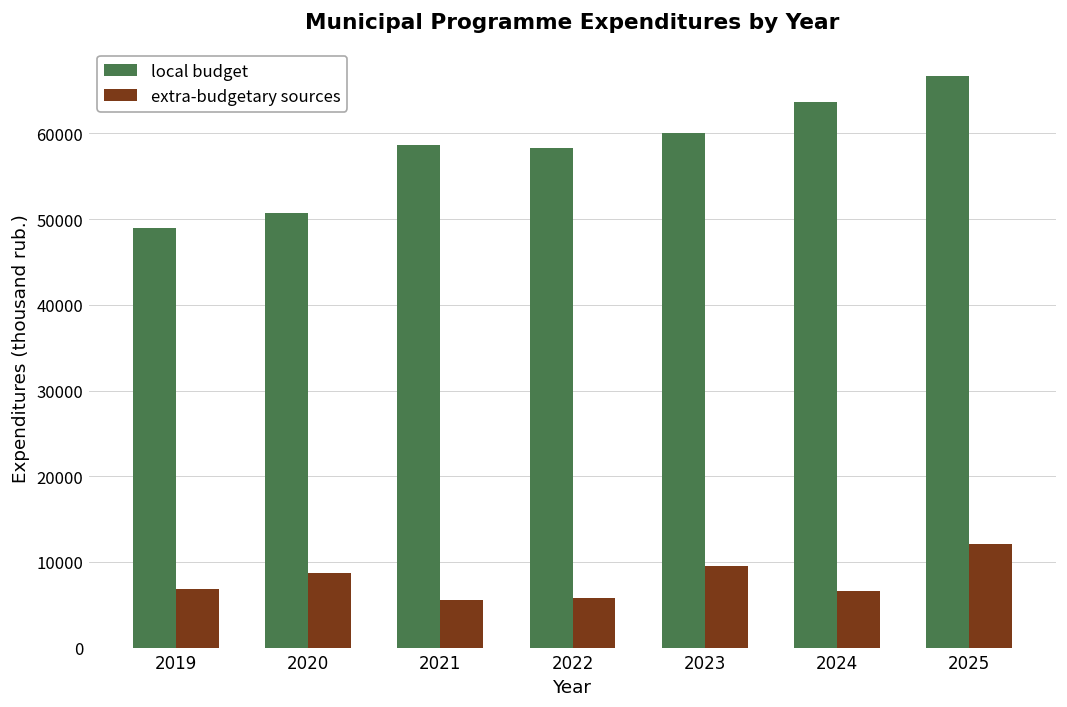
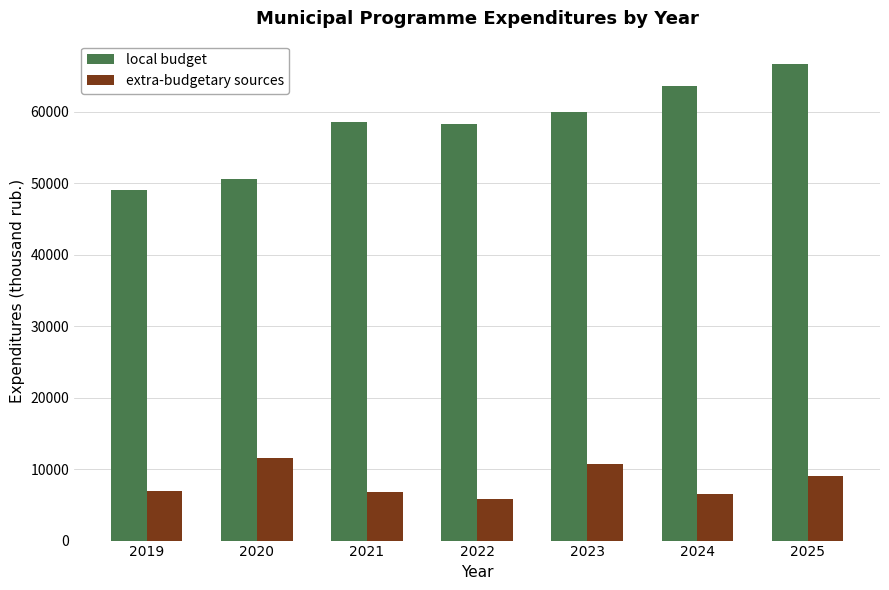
  {
    "local budget": {
      "2019": 49000,
      "2020": 51000,
      "2021": 59000,
      "2022": 58000,
      "2023": 60000,
      "2024": 64000,
      "2025": 67000
    },
    "extra-budgetary sources": {
      "2019": 7000,
-     "2020": 9000,
-     "2021": 6000,
+     "2020": 11000,
+     "2021": 7000,
      "2022": 6000,
-     "2023": 10000,
+     "2023": 11000,
      "2024": 7000,
-     "2025": 12000
+     "2025": 9000
    }
  }
